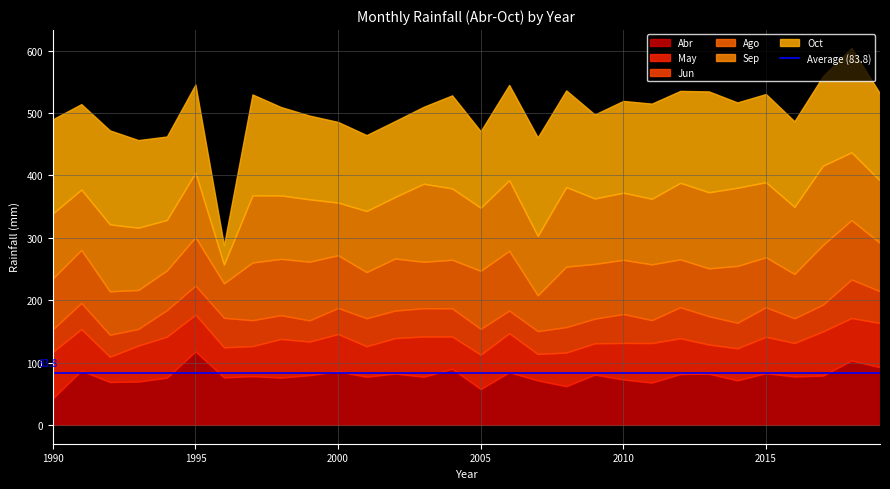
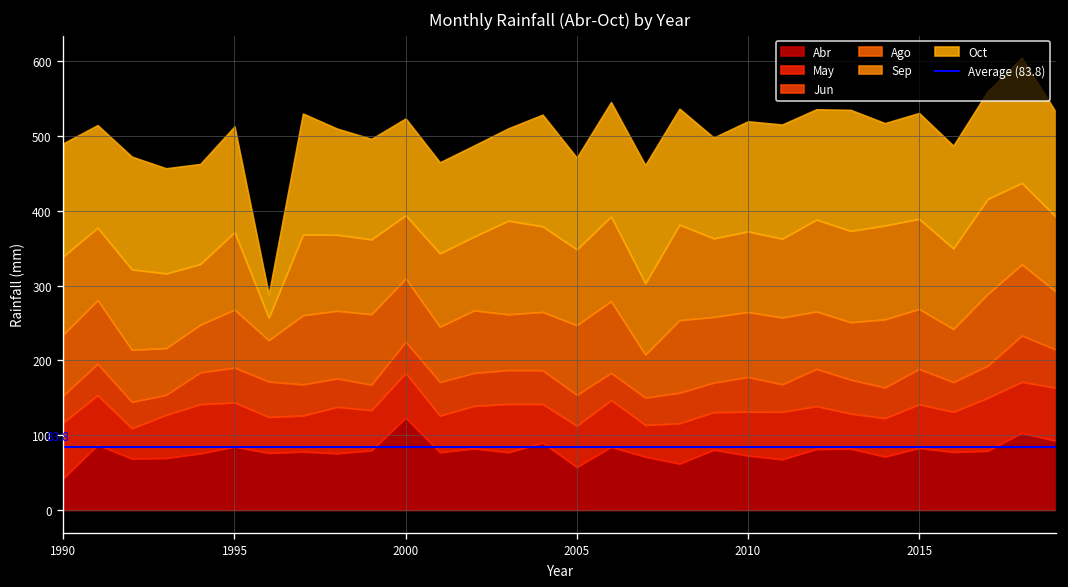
  {
    "Abr": {
      "1990": 40,
-     "1995": 120,
-     "2000": 90,
+     "1995": 80,
+     "2000": 120,
      "2005": 60,
      "2010": 70,
      "2015": 80
    }
  }
